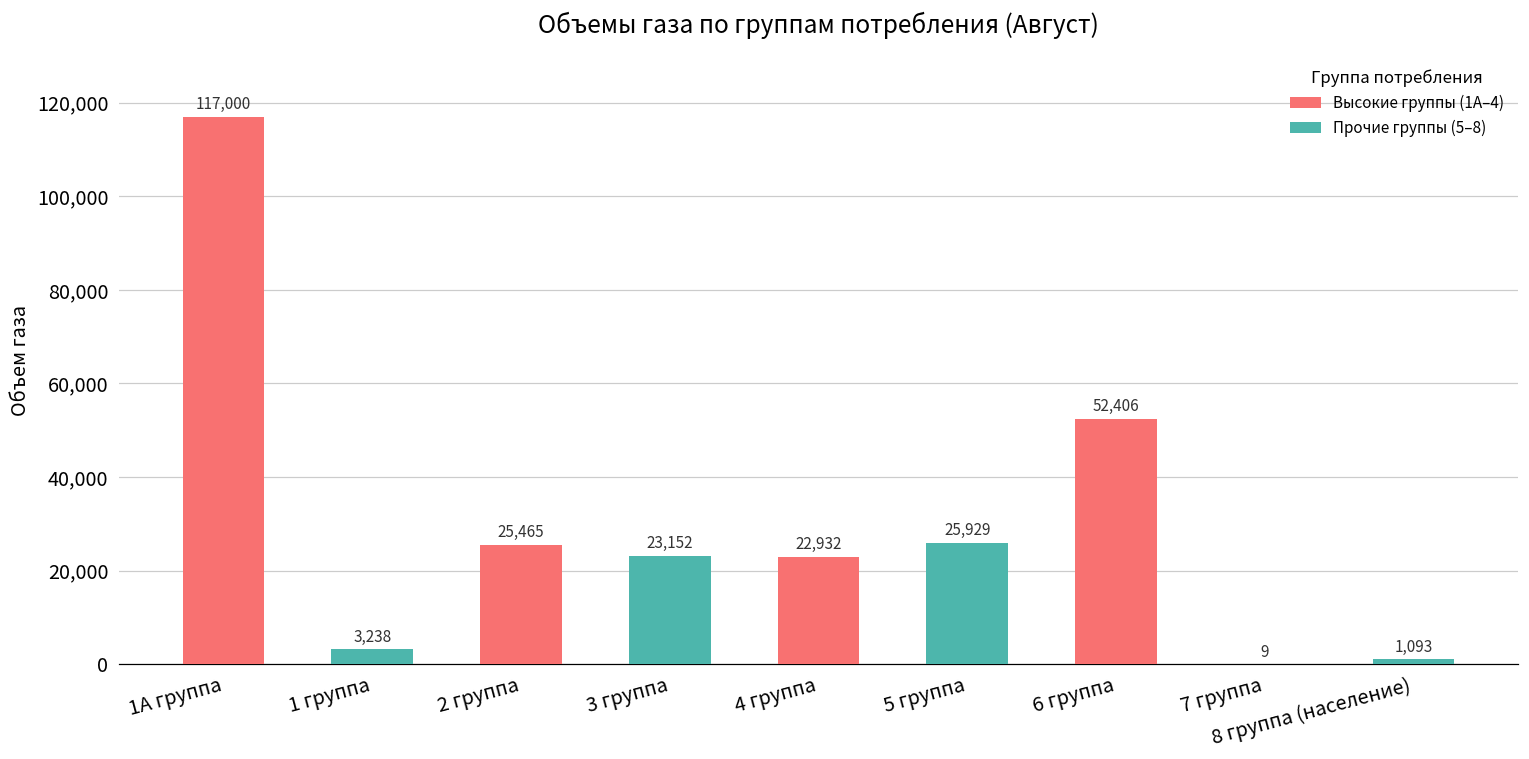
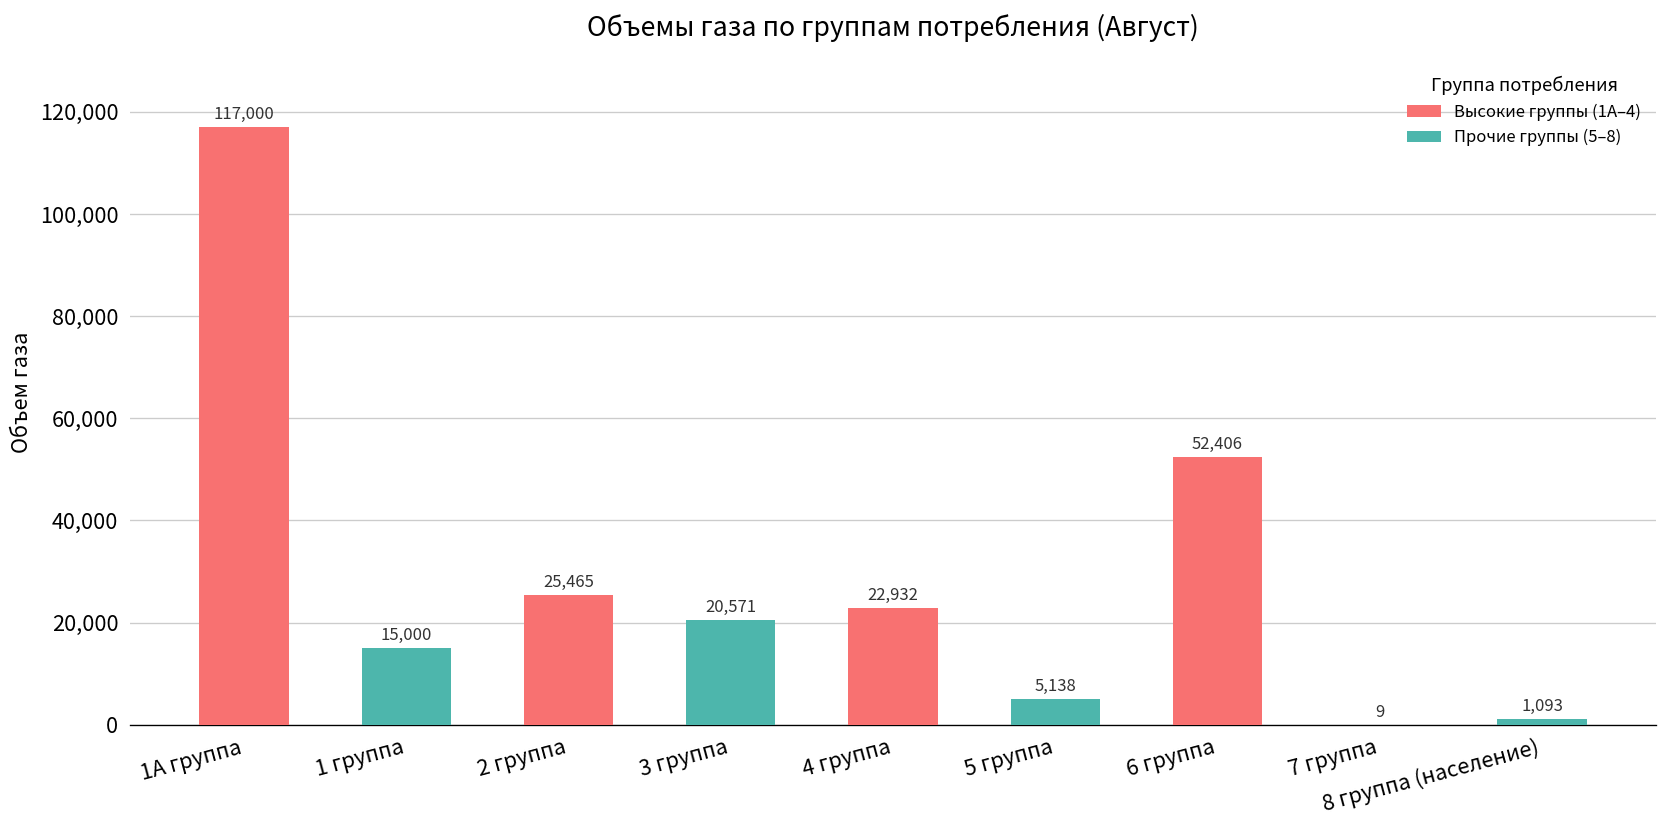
  {
    "1А группа": "117,000",
-   "1 группа": "3,238",
+   "1 группа": "15,000",
    "2 группа": "25,465",
-   "3 группа": "23,152",
+   "3 группа": "20,571",
    "4 группа": "22,932",
-   "5 группа": "25,929",
+   "5 группа": "5,138",
    "6 группа": "52,406",
    "7 группа": "9",
    "8 группа (население)": "1,093"
  }
